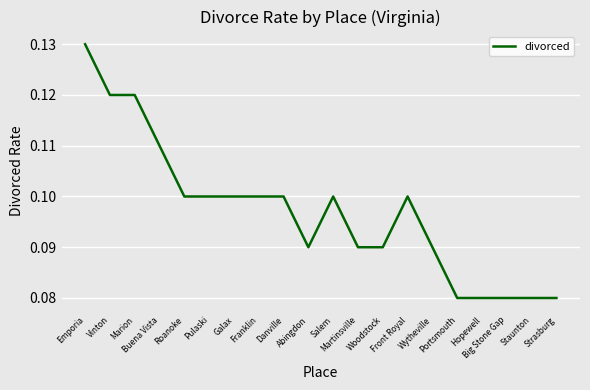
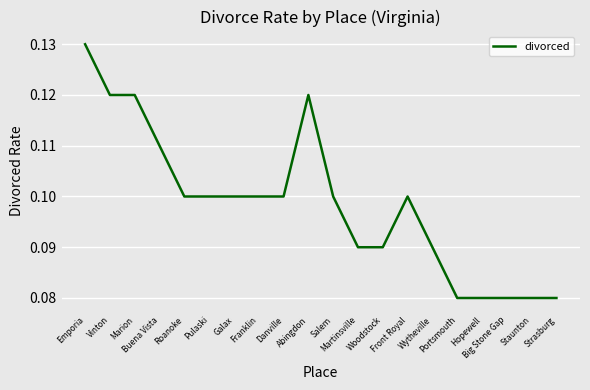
  {
    "Emporia": 0.13,
    "Vinton": 0.12,
    "Marion": 0.12,
    "Buena Vista": 0.11,
    "Roanoke": 0.10,
    "Pulaski": 0.10,
    "Galax": 0.10,
    "Franklin": 0.10,
    "Danville": 0.10,
-   "Abingdon": 0.09,
+   "Abingdon": 0.12,
    "Salem": 0.10,
    "Martinsville": 0.09,
    "Woodstock": 0.09,
    "Front Royal": 0.10,
    "Wytheville": 0.09,
    "Portsmouth": 0.08,
    "Hopewell": 0.08,
    "Big Stone Gap": 0.08,
    "Staunton": 0.08,
    "Strasburg": 0.08
  }
